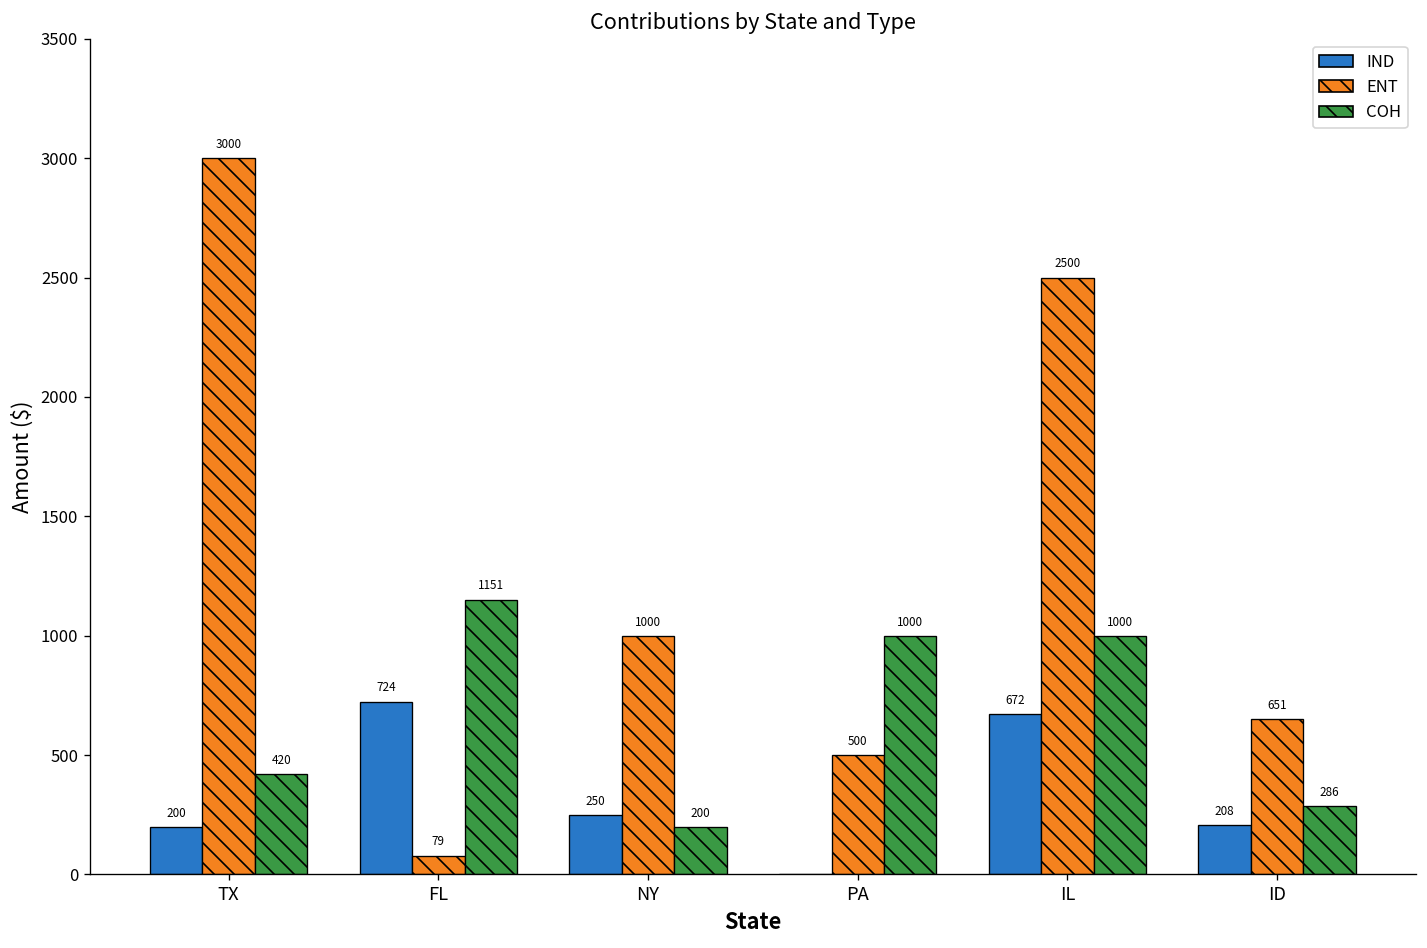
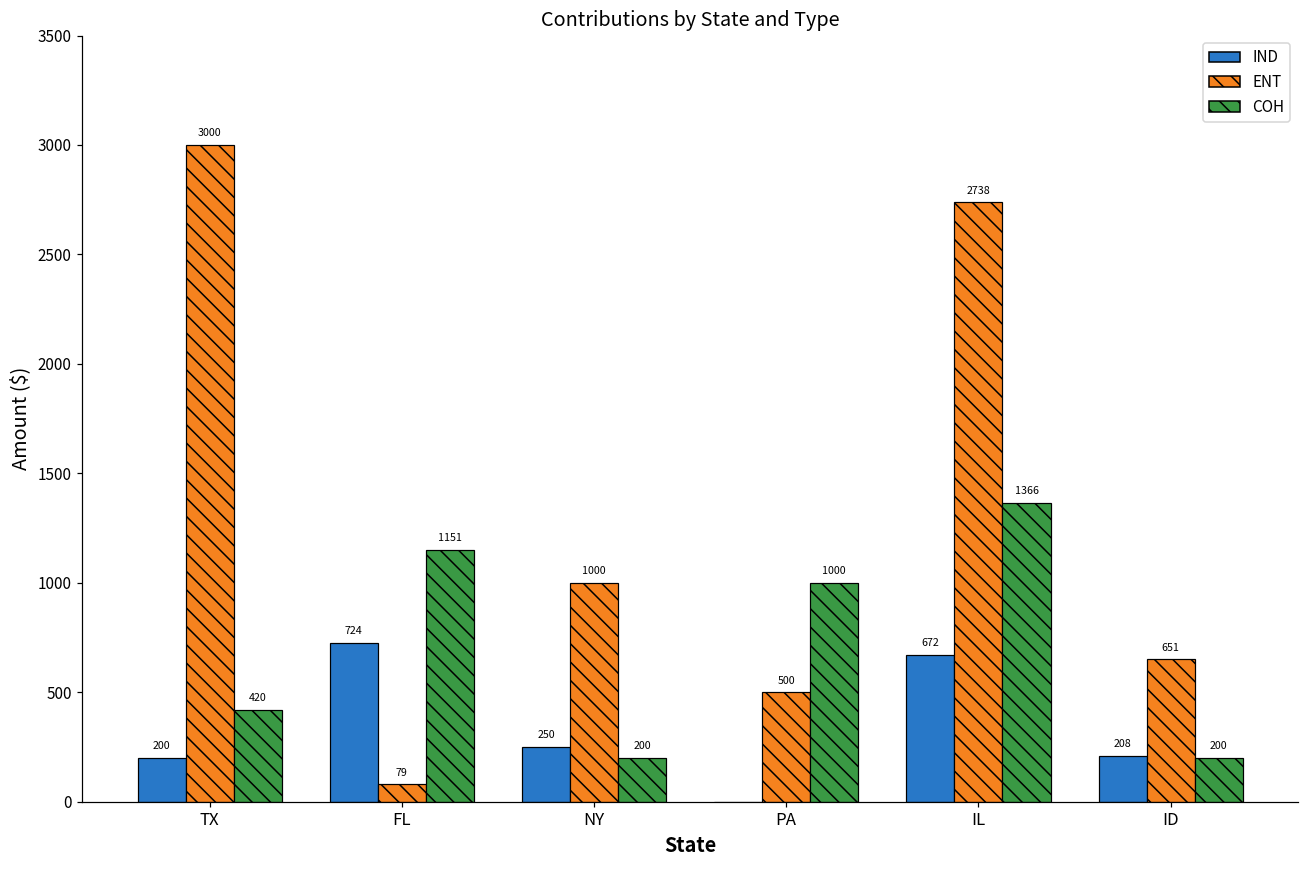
  {
    "IND": {
      "TX": 200,
      "FL": 724,
      "NY": 250,
      "IL": 672,
      "ID": 208
    },
    "ENT": {
      "TX": 3000,
      "FL": 79,
      "NY": 1000,
      "PA": 500,
-     "IL": 2500,
+     "IL": 2738,
      "ID": 651
    },
    "COH": {
      "TX": 420,
      "FL": 1151,
      "NY": 200,
      "PA": 1000,
-     "IL": 1000,
-     "ID": 286
+     "IL": 1366,
+     "ID": 200
    }
  }
